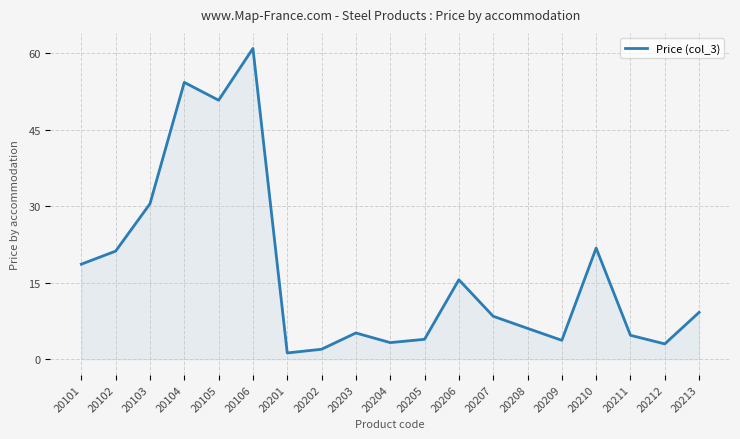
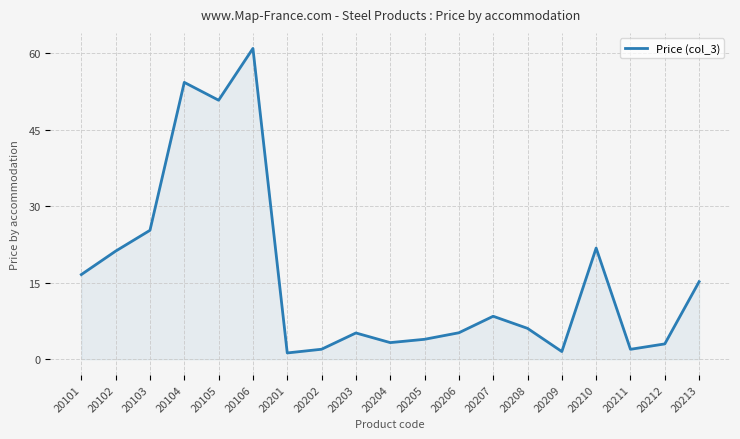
  {
-   "20101": 19,
+   "20101": 17,
    "20102": 21,
-   "20103": 30,
+   "20103": 25,
    "20104": 54,
    "20105": 51,
    "20106": 61,
    "20201": 1,
    "20202": 2,
    "20203": 5,
    "20204": 3,
    "20205": 4,
-   "20206": 16,
+   "20206": 5,
    "20207": 8,
    "20208": 6,
-   "20209": 4,
+   "20209": 2,
    "20210": 22,
-   "20211": 5,
+   "20211": 2,
    "20212": 3,
-   "20213": 9
+   "20213": 15
  }
